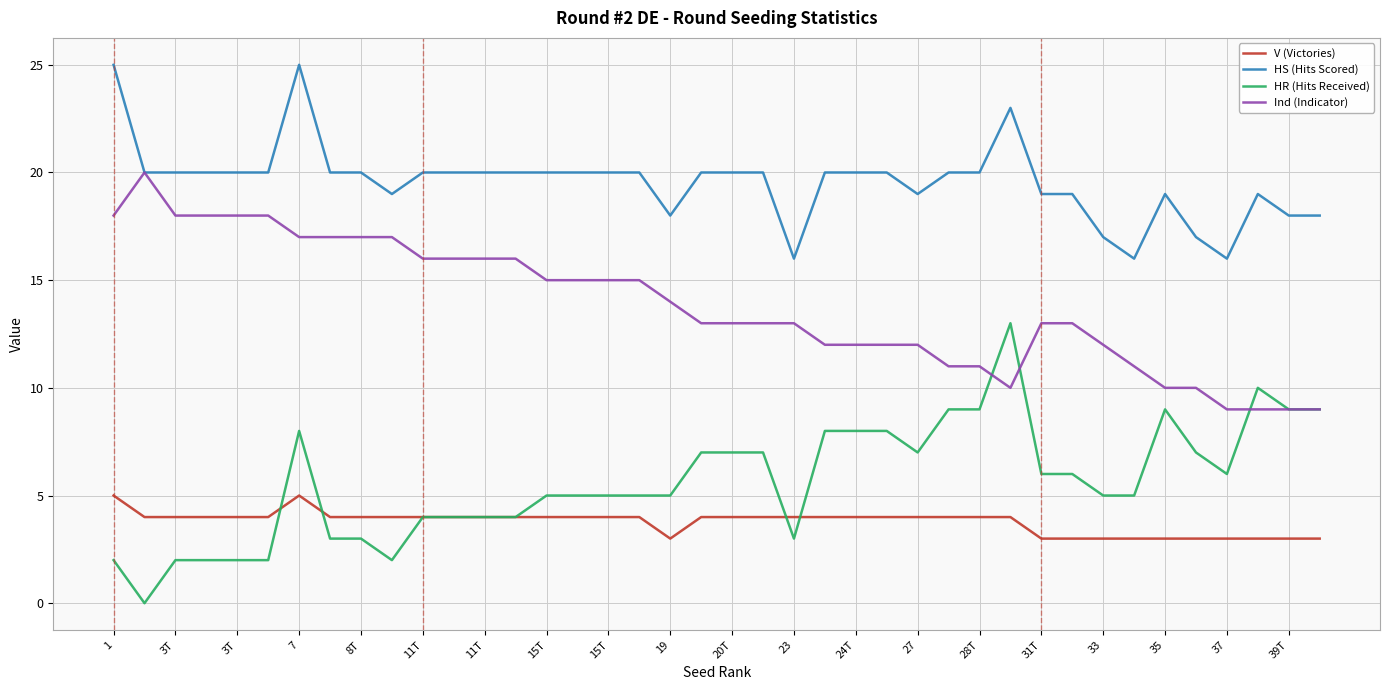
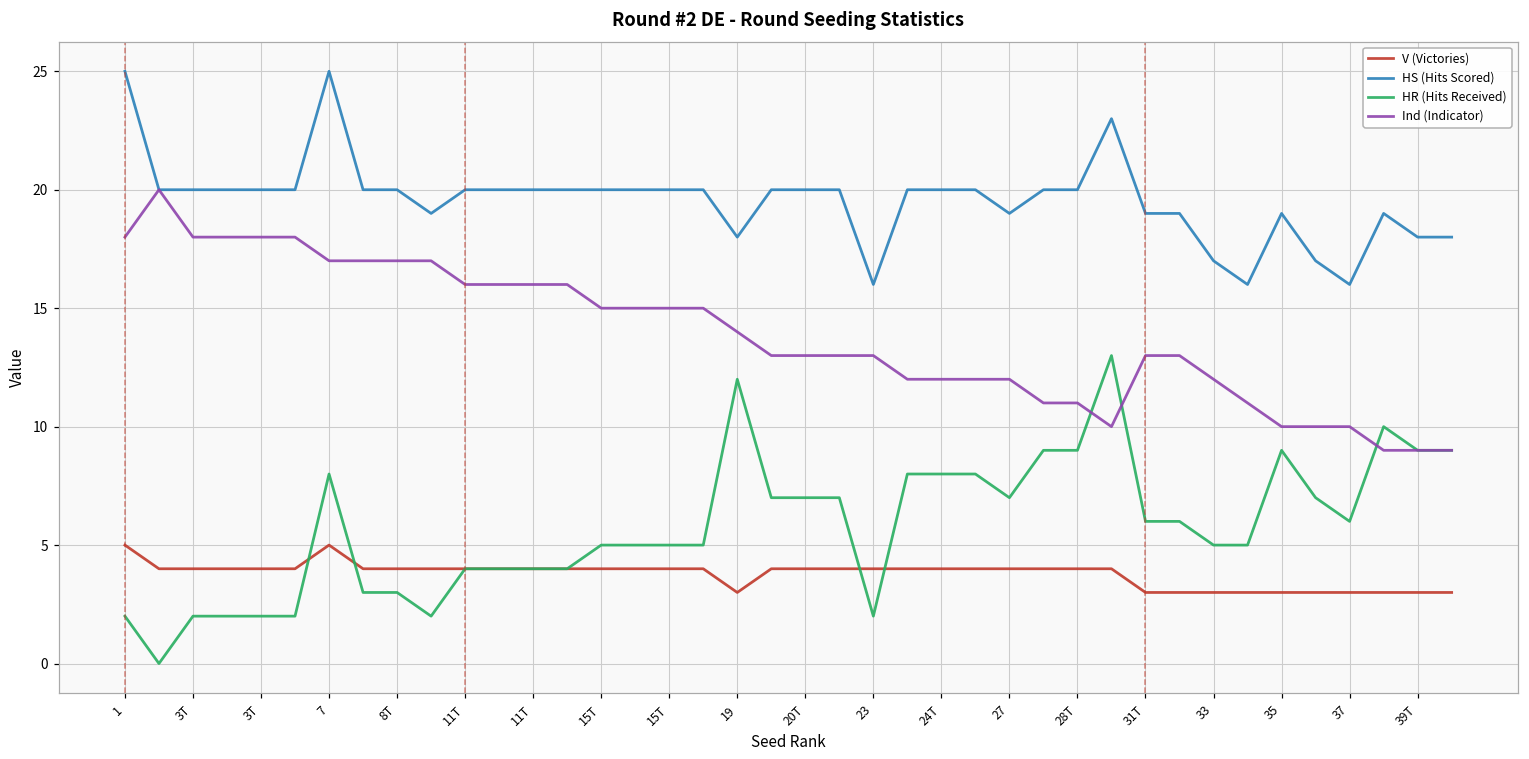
  {
    "V (Victories)": {
      "1": 5,
      "7": 5,
      "19": 3,
      "23": 4,
      "27": 4,
      "33": 3,
      "35": 3,
      "37": 3
    },
    "HS (Hits Scored)": {
      "1": 25,
      "7": 25,
      "19": 18,
      "23": 16,
      "27": 19,
      "33": 17,
      "35": 19,
      "37": 16
    },
    "HR (Hits Received)": {
      "1": 2,
      "7": 8,
-     "19": 5,
-     "23": 3,
+     "19": 12,
+     "23": 2,
      "27": 7,
      "33": 5,
      "35": 9,
      "37": 6
    },
    "Ind (Indicator)": {
      "1": 18,
      "7": 17,
      "19": 14,
      "23": 13,
      "27": 12,
      "33": 12,
      "35": 10,
-     "37": 9
+     "37": 10
    }
  }
